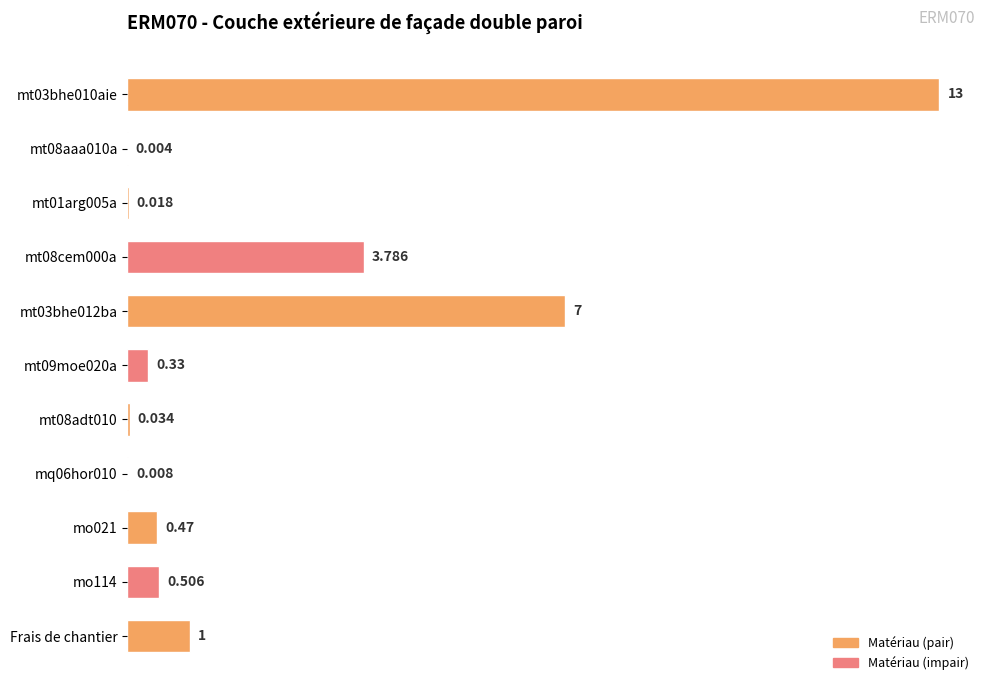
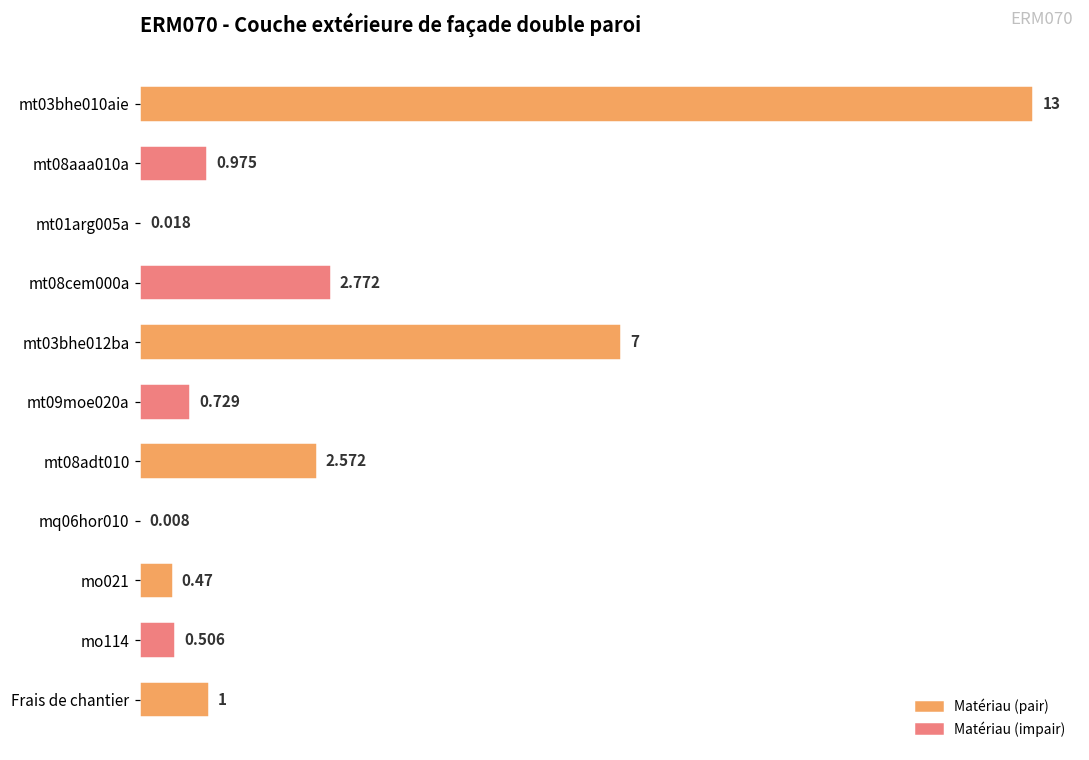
  {
    "mt03bhe010aie": 13,
-   "mt08aaa010a": 0.004,
+   "mt08aaa010a": 0.975,
    "mt01arg005a": 0.018,
-   "mt08cem000a": 3.786,
+   "mt08cem000a": 2.772,
    "mt03bhe012ba": 7,
-   "mt09moe020a": 0.33,
-   "mt08adt010": 0.034,
+   "mt09moe020a": 0.729,
+   "mt08adt010": 2.572,
    "mq06hor010": 0.008,
    "mo021": 0.47,
    "mo114": 0.506,
    "Frais de chantier": 1
  }
